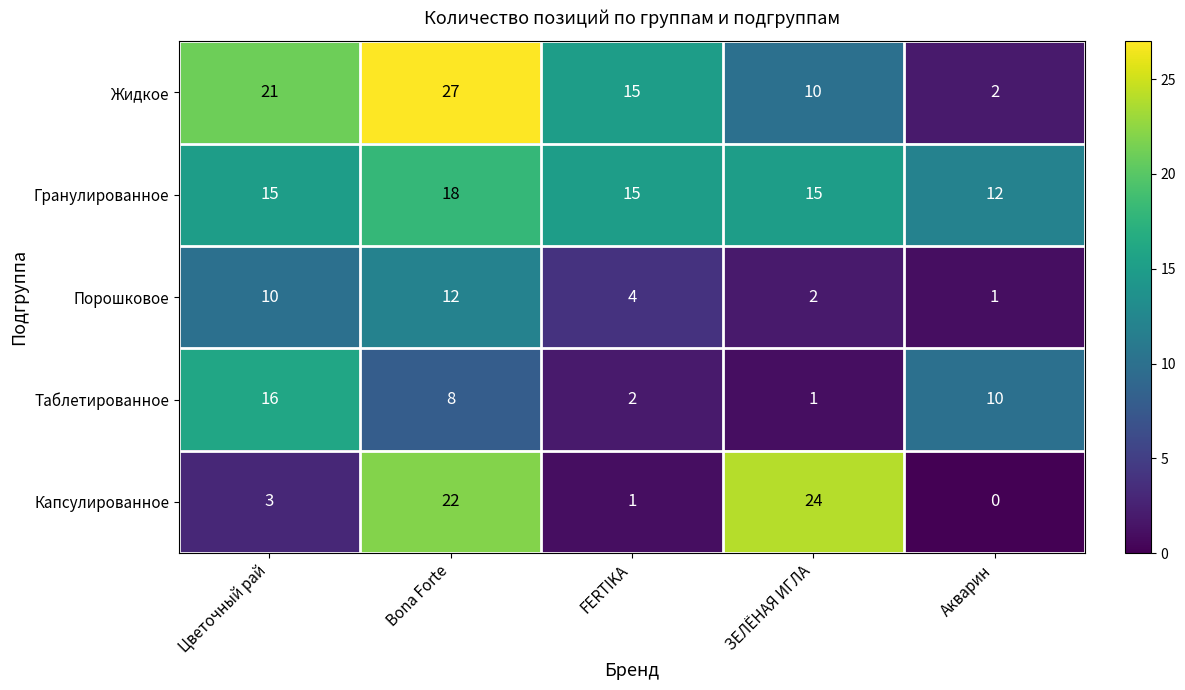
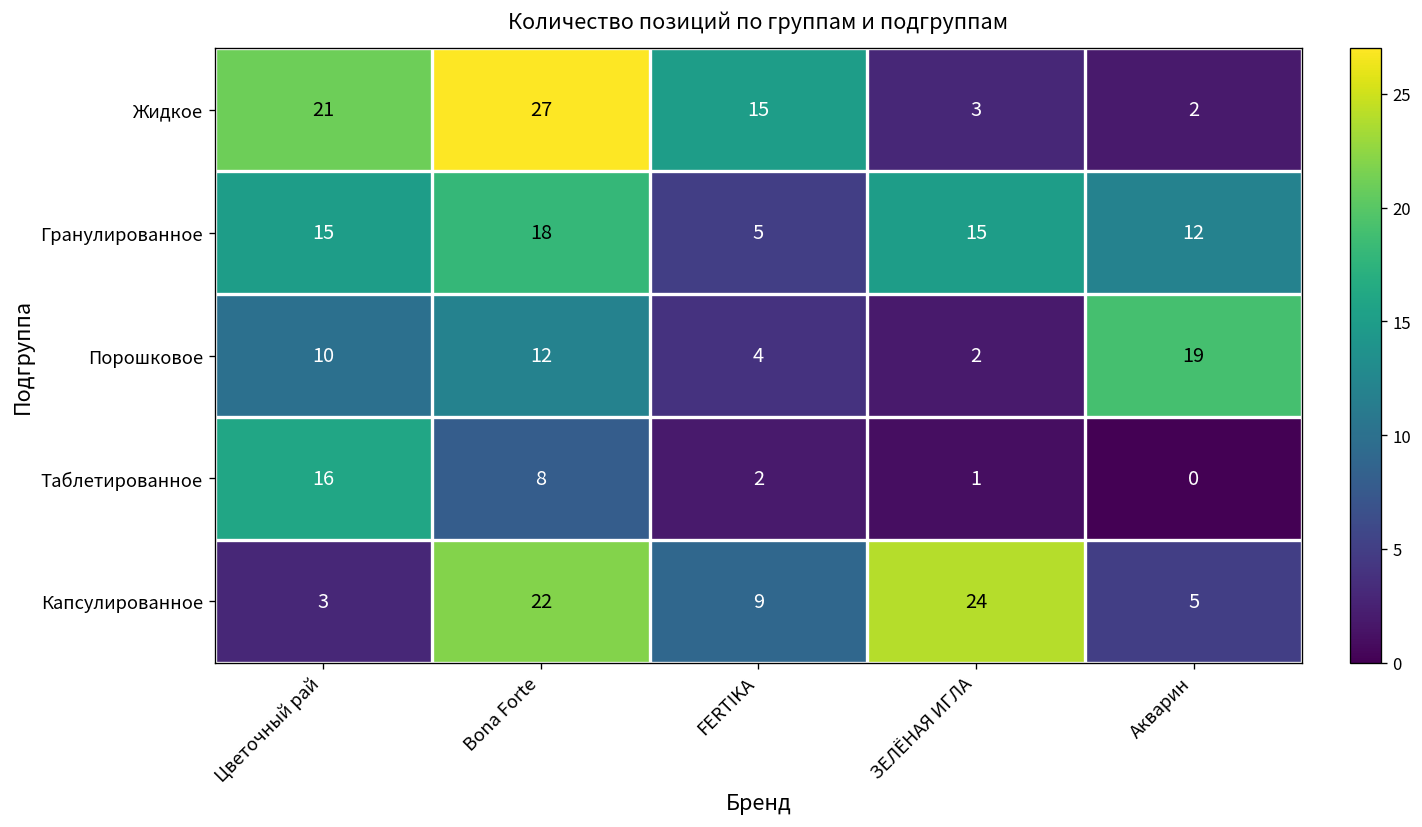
  {
    "Жидкое": {
      "Цветочный рай": 21,
      "Bona Forte": 27,
      "FERTIKA": 15,
-     "ЗЕЛЁНАЯ ИГЛА": 10,
+     "ЗЕЛЁНАЯ ИГЛА": 3,
      "Акварин": 2
    },
    "Гранулированное": {
      "Цветочный рай": 15,
      "Bona Forte": 18,
-     "FERTIKA": 15,
+     "FERTIKA": 5,
      "ЗЕЛЁНАЯ ИГЛА": 15,
      "Акварин": 12
    },
    "Порошковое": {
      "Цветочный рай": 10,
      "Bona Forte": 12,
      "FERTIKA": 4,
      "ЗЕЛЁНАЯ ИГЛА": 2,
-     "Акварин": 1
+     "Акварин": 19
    },
    "Таблетированное": {
      "Цветочный рай": 16,
      "Bona Forte": 8,
      "FERTIKA": 2,
      "ЗЕЛЁНАЯ ИГЛА": 1,
-     "Акварин": 10
+     "Акварин": 0
    },
    "Капсулированное": {
      "Цветочный рай": 3,
      "Bona Forte": 22,
-     "FERTIKA": 1,
+     "FERTIKA": 9,
      "ЗЕЛЁНАЯ ИГЛА": 24,
-     "Акварин": 0
+     "Акварин": 5
    }
  }
